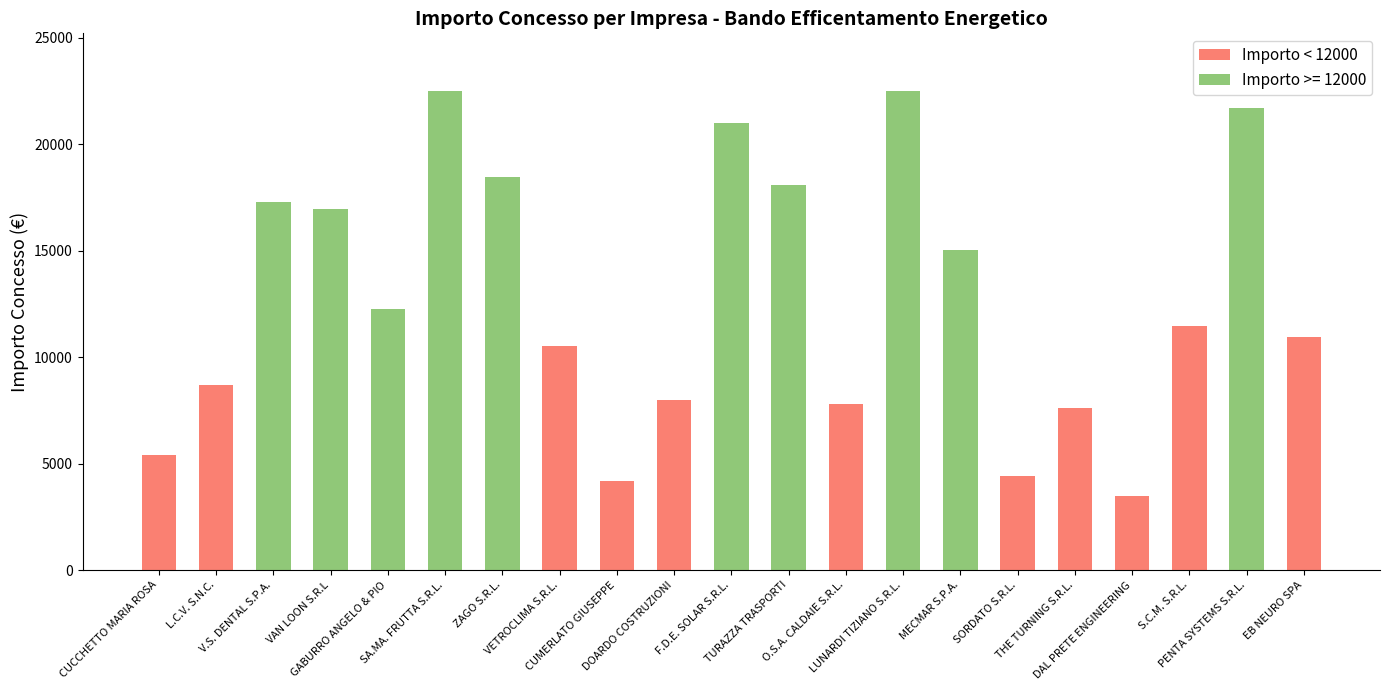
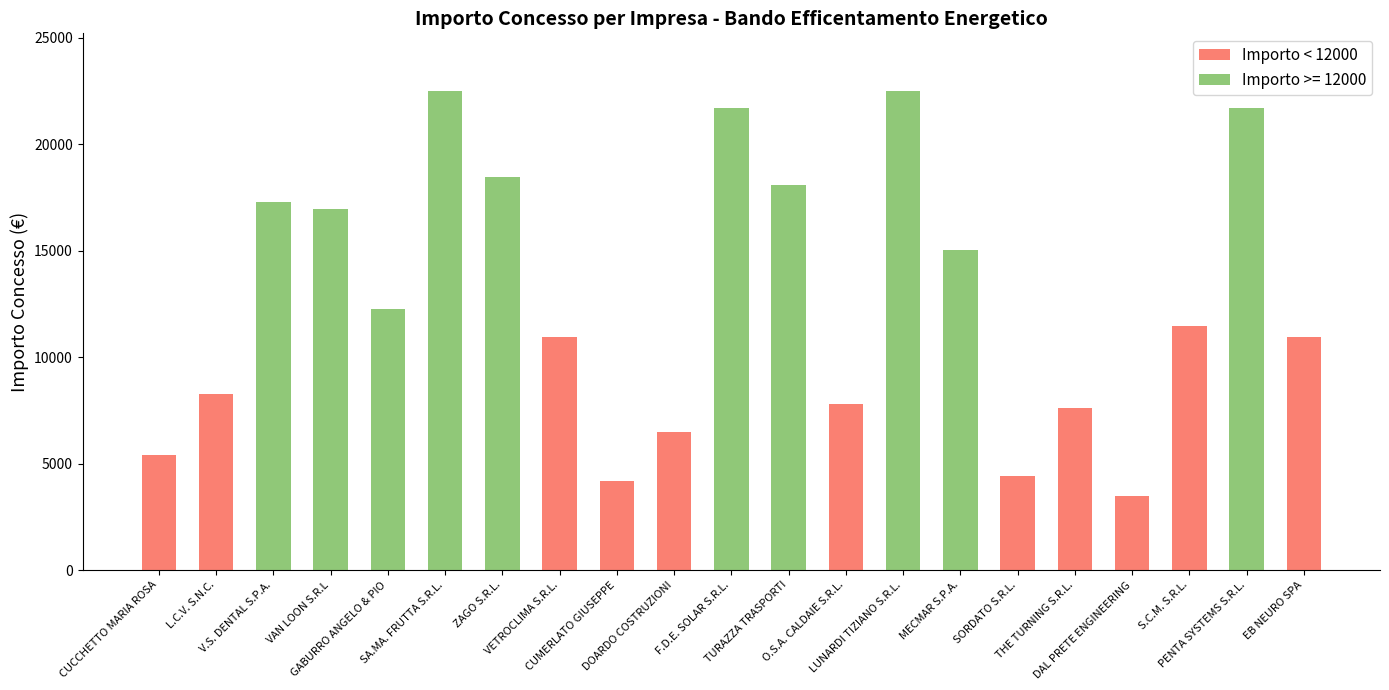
  {
    "Importo < 12000": {
      "CUCCHETTO MARIA ROSA": 5400,
-     "L.C.V. S.N.C.": 8700,
-     "VETROCLIMA S.R.L.": 10500,
+     "L.C.V. S.N.C.": 8300,
+     "VETROCLIMA S.R.L.": 11000,
      "CUMERLATO GIUSEPPE": 4200,
-     "DOARDO COSTRUZIONI": 8000,
+     "DOARDO COSTRUZIONI": 6500,
      "O.S.A. CALDAIE S.R.L.": 7800,
      "SORDATO S.R.L.": 4400,
      "THE TURNING S.R.L.": 7600,
      "DAL PRETE ENGINEERING": 3500,
      "S.C.M. S.R.L.": 11400,
      "EB NEURO SPA": 11000
    },
    "Importo >= 12000": {
      "V.S. DENTAL S.P.A.": 17300,
      "VAN LOON S.R.L": 16900,
      "GABURRO ANGELO & PIO": 12300,
      "SA.MA. FRUTTA S.R.L.": 22500,
      "ZAGO S.R.L.": 18500,
-     "F.D.E. SOLAR S.R.L.": 21000,
+     "F.D.E. SOLAR S.R.L.": 21700,
      "TURAZZA TRASPORTI": 18100,
      "LUNARDI TIZIANO S.R.L.": 22500,
      "MECMAR S.P.A.": 15000,
      "PENTA SYSTEMS S.R.L.": 21700
    }
  }
